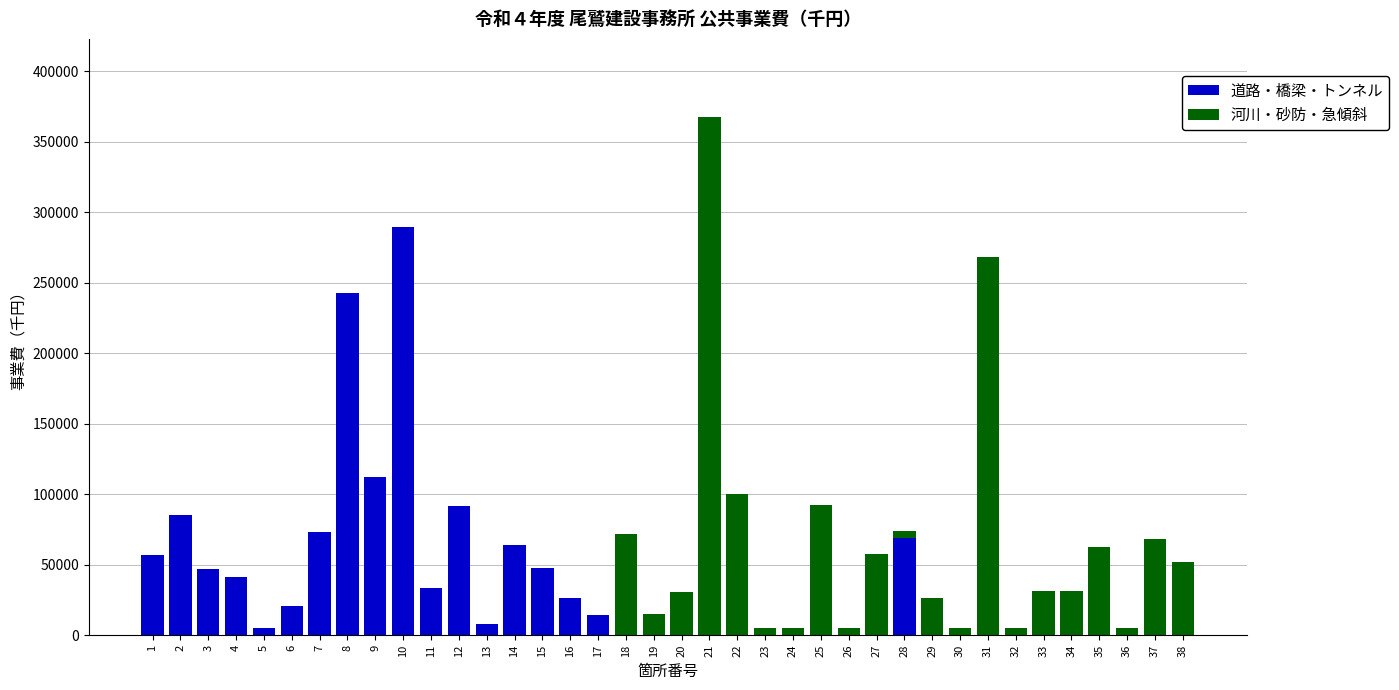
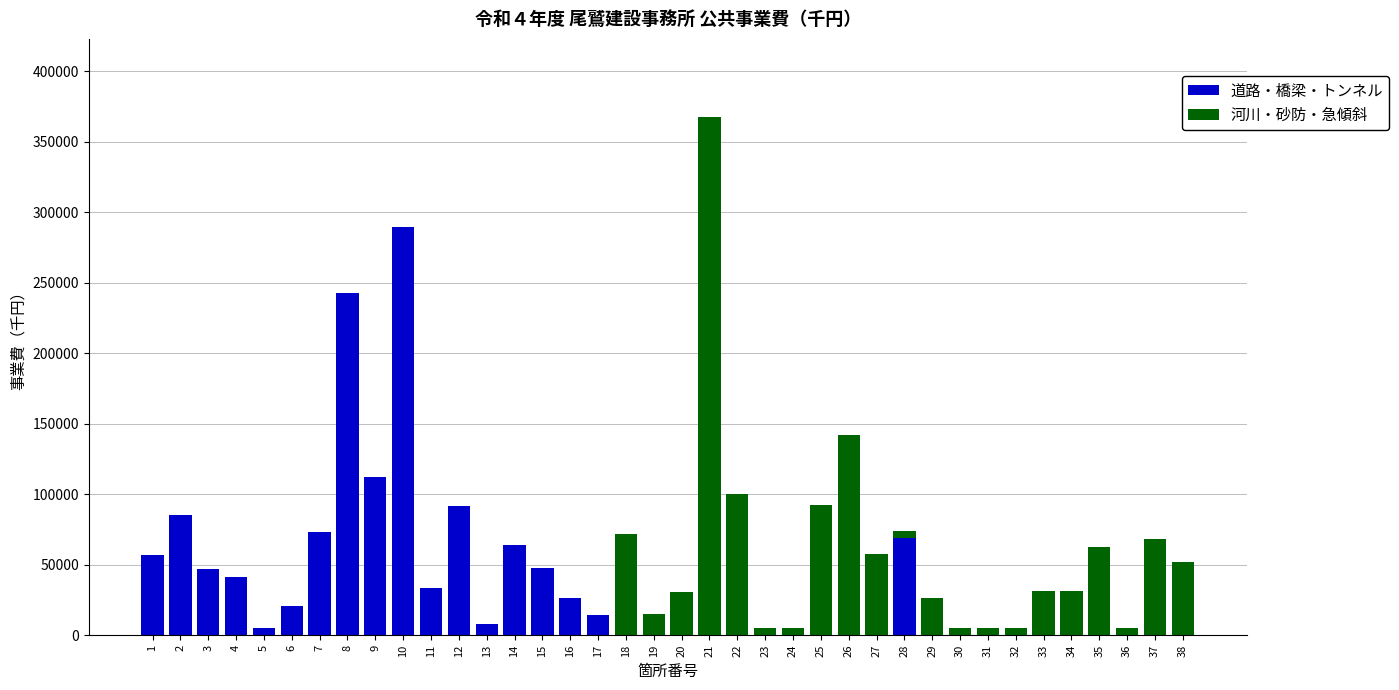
  {
    "道路・橋梁・トンネル": {
      "1": 57000,
      "2": 85000,
      "3": 47000,
      "4": 41000,
      "5": 5000,
      "6": 21000,
      "7": 74000,
      "8": 243000,
      "9": 112000,
      "10": 289000,
      "11": 34000,
      "12": 92000,
      "13": 8000,
      "14": 64000,
      "15": 48000,
      "16": 26000,
      "17": 14000,
      "18": 0,
      "19": 0,
      "20": 0,
      "21": 0,
      "22": 0,
      "23": 0,
      "24": 0,
      "25": 0,
      "26": 0,
      "27": 0,
      "28": 69000,
      "29": 0,
      "30": 0,
      "31": 0,
      "32": 0,
      "33": 0,
      "34": 0,
      "35": 0,
      "36": 0,
      "37": 0,
      "38": 0
    },
    "河川・砂防・急傾斜": {
      "1": 0,
      "2": 0,
      "3": 0,
      "4": 0,
      "5": 0,
      "6": 0,
      "7": 0,
      "8": 0,
      "9": 0,
      "10": 0,
      "11": 0,
      "12": 0,
      "13": 0,
      "14": 0,
      "15": 0,
      "16": 0,
      "17": 0,
      "18": 72000,
      "19": 15000,
      "20": 31000,
      "21": 368000,
      "22": 100000,
      "23": 5000,
      "24": 5000,
      "25": 93000,
-     "26": 5000,
+     "26": 142000,
      "27": 58000,
      "28": 5000,
      "29": 26000,
      "30": 5000,
-     "31": 268000,
+     "31": 5000,
      "32": 5000,
      "33": 32000,
      "34": 32000,
      "35": 63000,
      "36": 5000,
      "37": 68000,
      "38": 52000
    }
  }
